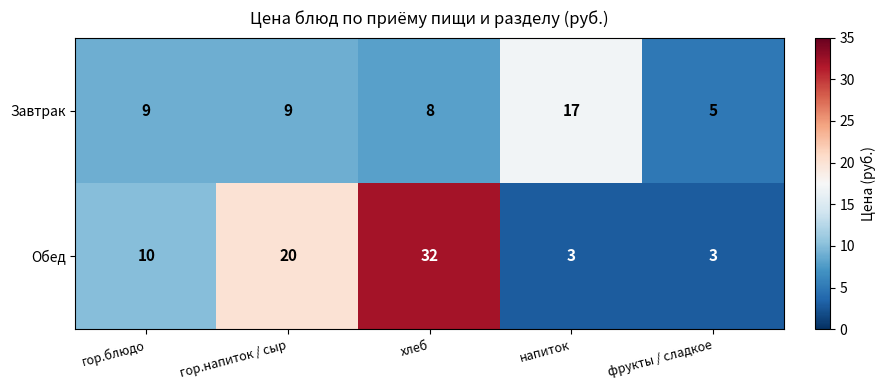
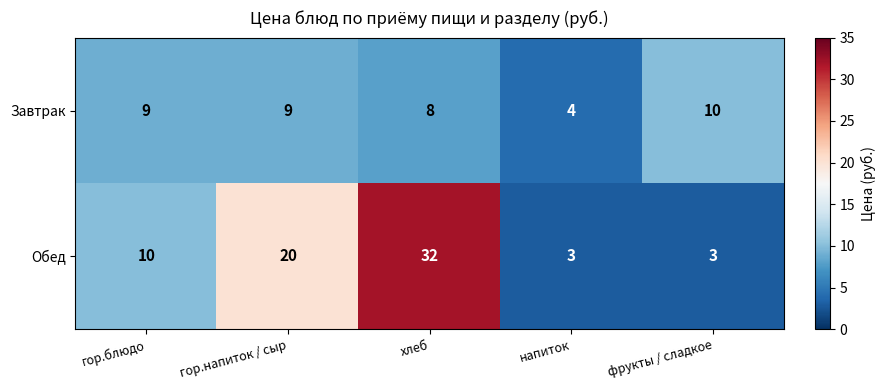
  {
    "Завтрак": {
      "гор.блюдо": 9,
      "гор.напиток / сыр": 9,
      "хлеб": 8,
-     "напиток": 17,
-     "фрукты / сладкое": 5
+     "напиток": 4,
+     "фрукты / сладкое": 10
    },
    "Обед": {
      "гор.блюдо": 10,
      "гор.напиток / сыр": 20,
      "хлеб": 32,
      "напиток": 3,
      "фрукты / сладкое": 3
    }
  }
